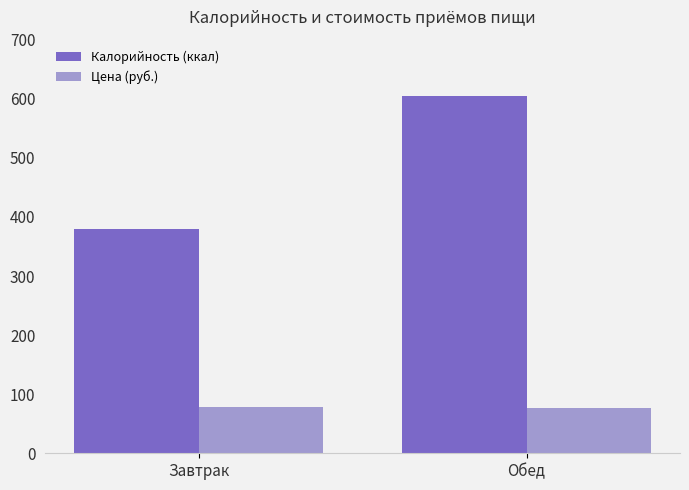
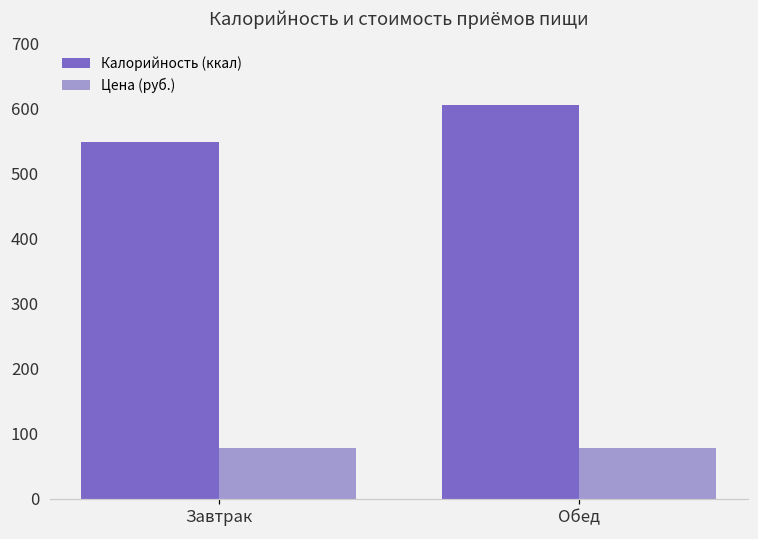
  {
    "Калорийность (ккал)": {
-     "Завтрак": 380,
+     "Завтрак": 550,
      "Обед": 600
    },
    "Цена (руб.)": {
      "Завтрак": 80,
      "Обед": 80
    }
  }
